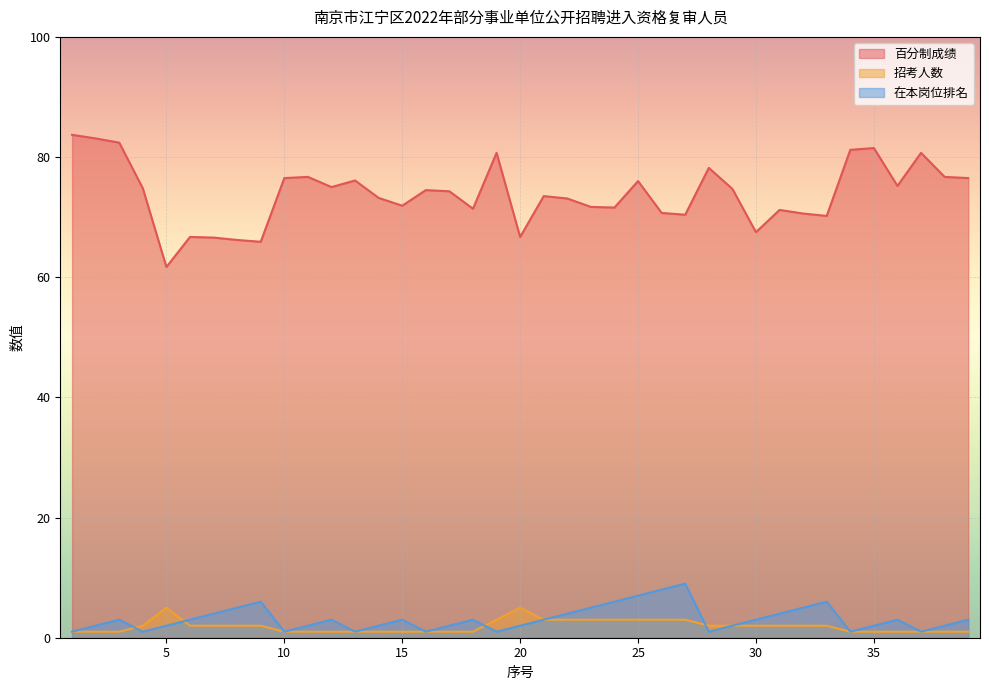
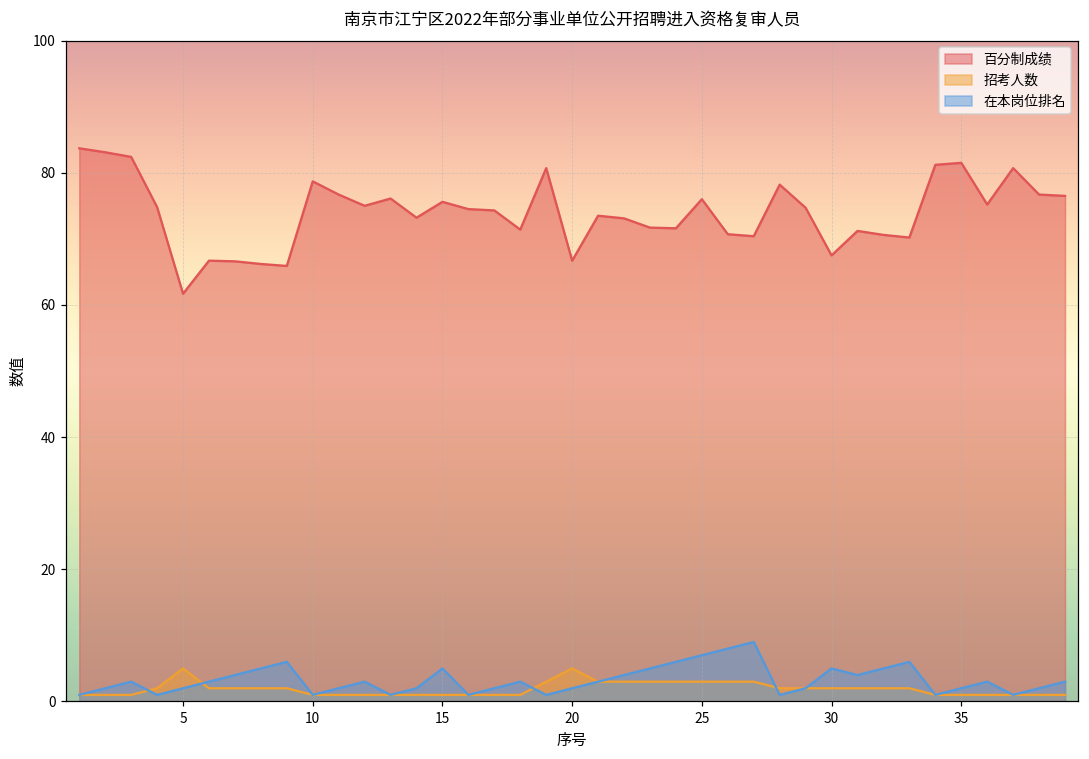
  {
    "百分制成绩": {
      "5": 62,
-     "10": 77,
-     "15": 72,
+     "10": 79,
+     "15": 76,
      "20": 67,
      "25": 76,
      "30": 68,
      "35": 82
    },
    "招考人数": {
      "5": 5,
      "15": 1,
      "20": 5,
      "25": 3,
      "30": 2,
      "35": 1
    },
    "在本岗位排名": {
      "5": 2,
-     "15": 3,
+     "15": 5,
      "20": 2,
      "25": 7,
-     "30": 3,
+     "30": 5,
      "35": 2
    }
  }
